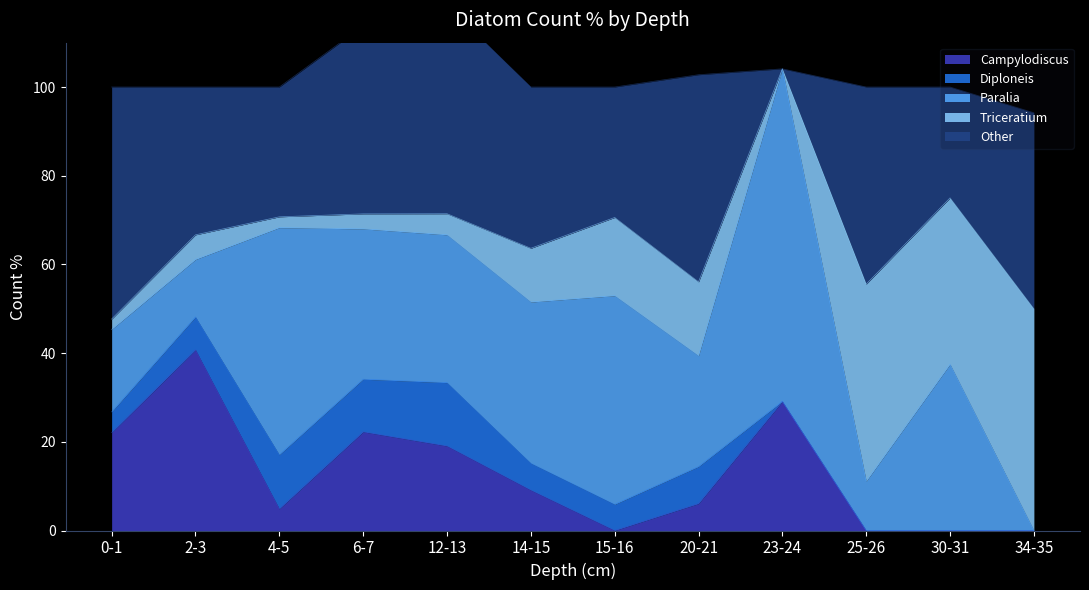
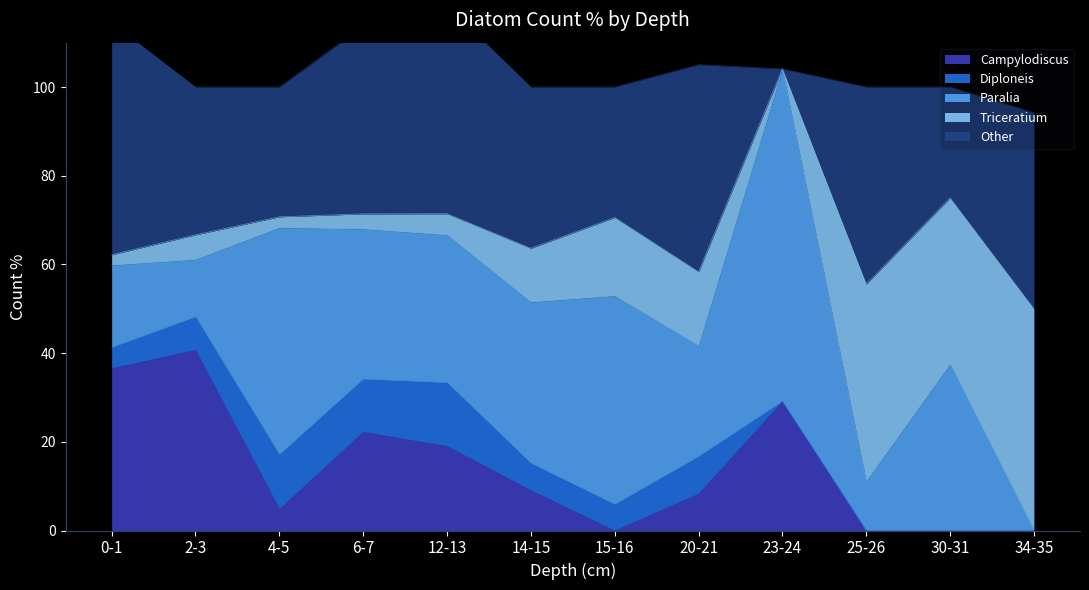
  {
    "Campylodiscus": {
-     "0-1": 22,
+     "0-1": 37,
      "2-3": 41,
      "4-5": 5,
      "6-7": 22,
      "12-13": 19,
      "14-15": 9,
      "15-16": 0,
-     "20-21": 6
+     "20-21": 8
    },
    "Diploneis": {
      "0-1": 5,
      "2-3": 7,
      "4-5": 12,
      "6-7": 12,
      "12-13": 14,
      "14-15": 6,
      "15-16": 6,
      "20-21": 8
    },
    "Paralia": {
      "0-1": 19,
      "2-3": 13,
      "4-5": 51,
      "6-7": 34,
      "12-13": 33,
      "14-15": 36,
      "15-16": 47,
      "20-21": 25,
      "25-26": 11,
      "30-31": 38
    },
    "Triceratium": {
      "0-1": 2,
      "2-3": 6,
      "4-5": 2,
      "6-7": 3,
      "12-13": 5,
      "14-15": 12,
      "15-16": 18,
      "20-21": 17,
      "25-26": 44,
      "30-31": 38,
      "34-35": 50
    },
    "Other": {
      "2-3": 33,
      "4-5": 29,
      "14-15": 36,
      "15-16": 29,
      "20-21": 47,
      "25-26": 44
    }
  }
